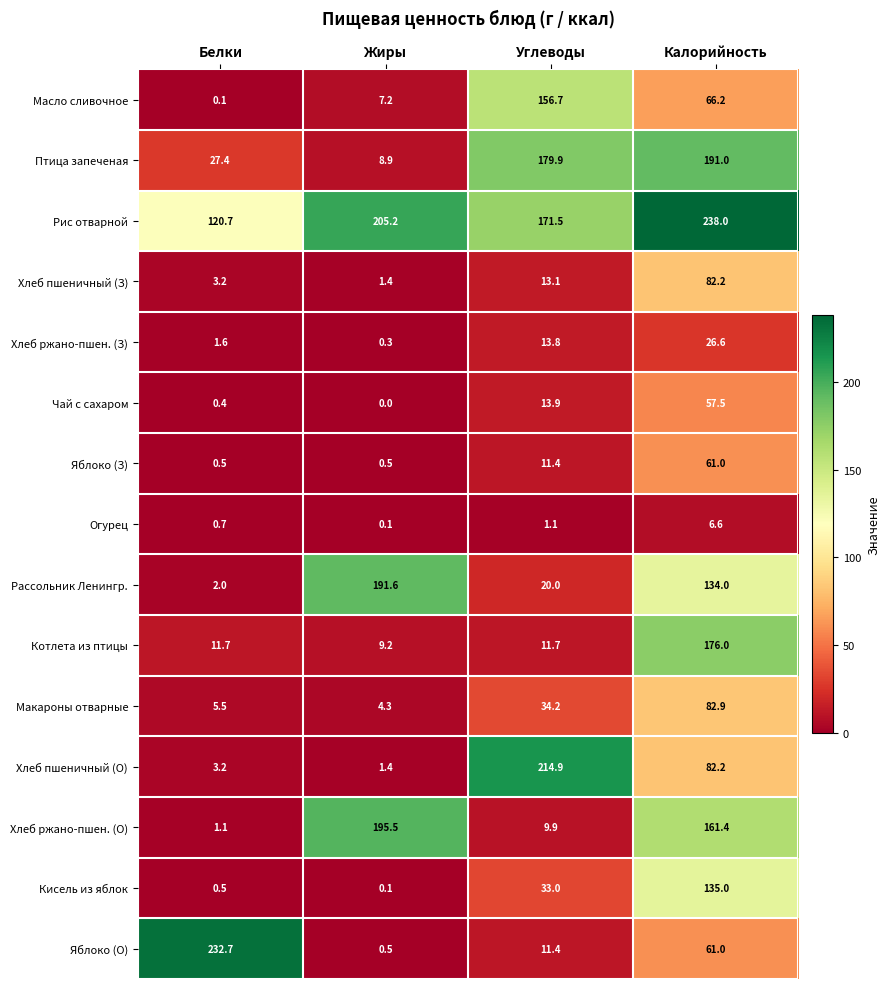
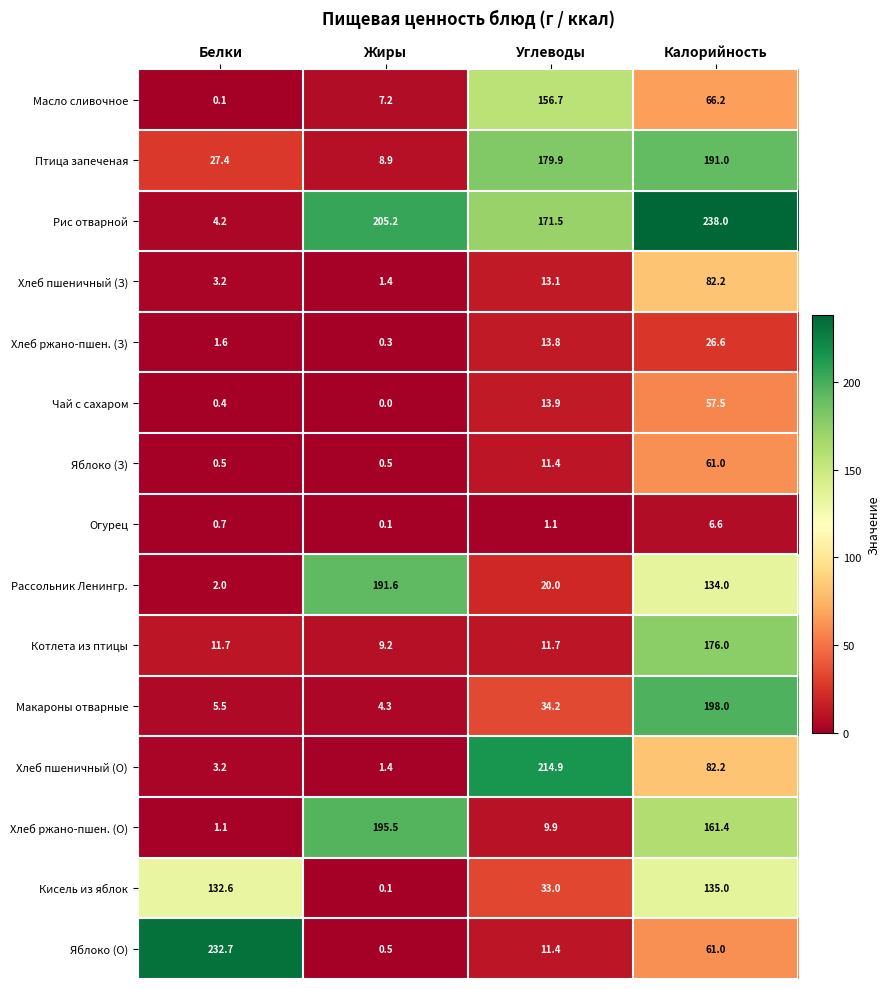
  {
    "Масло сливочное": {
      "Белки": 0.1,
      "Жиры": 7.2,
      "Углеводы": 156.7,
      "Калорийность": 66.2
    },
    "Птица запеченая": {
      "Белки": 27.4,
      "Жиры": 8.9,
      "Углеводы": 179.9,
      "Калорийность": 191.0
    },
    "Рис отварной": {
-     "Белки": 120.7,
+     "Белки": 4.2,
      "Жиры": 205.2,
      "Углеводы": 171.5,
      "Калорийность": 238.0
    },
    "Хлеб пшеничный (З)": {
      "Белки": 3.2,
      "Жиры": 1.4,
      "Углеводы": 13.1,
      "Калорийность": 82.2
    },
    "Хлеб ржано-пшен. (З)": {
      "Белки": 1.6,
      "Жиры": 0.3,
      "Углеводы": 13.8,
      "Калорийность": 26.6
    },
    "Чай с сахаром": {
      "Белки": 0.4,
      "Жиры": 0.0,
      "Углеводы": 13.9,
      "Калорийность": 57.5
    },
    "Яблоко (З)": {
      "Белки": 0.5,
      "Жиры": 0.5,
      "Углеводы": 11.4,
      "Калорийность": 61.0
    },
    "Огурец": {
      "Белки": 0.7,
      "Жиры": 0.1,
      "Углеводы": 1.1,
      "Калорийность": 6.6
    },
    "Рассольник Ленингр.": {
      "Белки": 2.0,
      "Жиры": 191.6,
      "Углеводы": 20.0,
      "Калорийность": 134.0
    },
    "Котлета из птицы": {
      "Белки": 11.7,
      "Жиры": 9.2,
      "Углеводы": 11.7,
      "Калорийность": 176.0
    },
    "Макароны отварные": {
      "Белки": 5.5,
      "Жиры": 4.3,
      "Углеводы": 34.2,
-     "Калорийность": 82.9
+     "Калорийность": 198.0
    },
    "Хлеб пшеничный (О)": {
      "Белки": 3.2,
      "Жиры": 1.4,
      "Углеводы": 214.9,
      "Калорийность": 82.2
    },
    "Хлеб ржано-пшен. (О)": {
      "Белки": 1.1,
      "Жиры": 195.5,
      "Углеводы": 9.9,
      "Калорийность": 161.4
    },
    "Кисель из яблок": {
-     "Белки": 0.5,
+     "Белки": 132.6,
      "Жиры": 0.1,
      "Углеводы": 33.0,
      "Калорийность": 135.0
    },
    "Яблоко (О)": {
      "Белки": 232.7,
      "Жиры": 0.5,
      "Углеводы": 11.4,
      "Калорийность": 61.0
    }
  }
